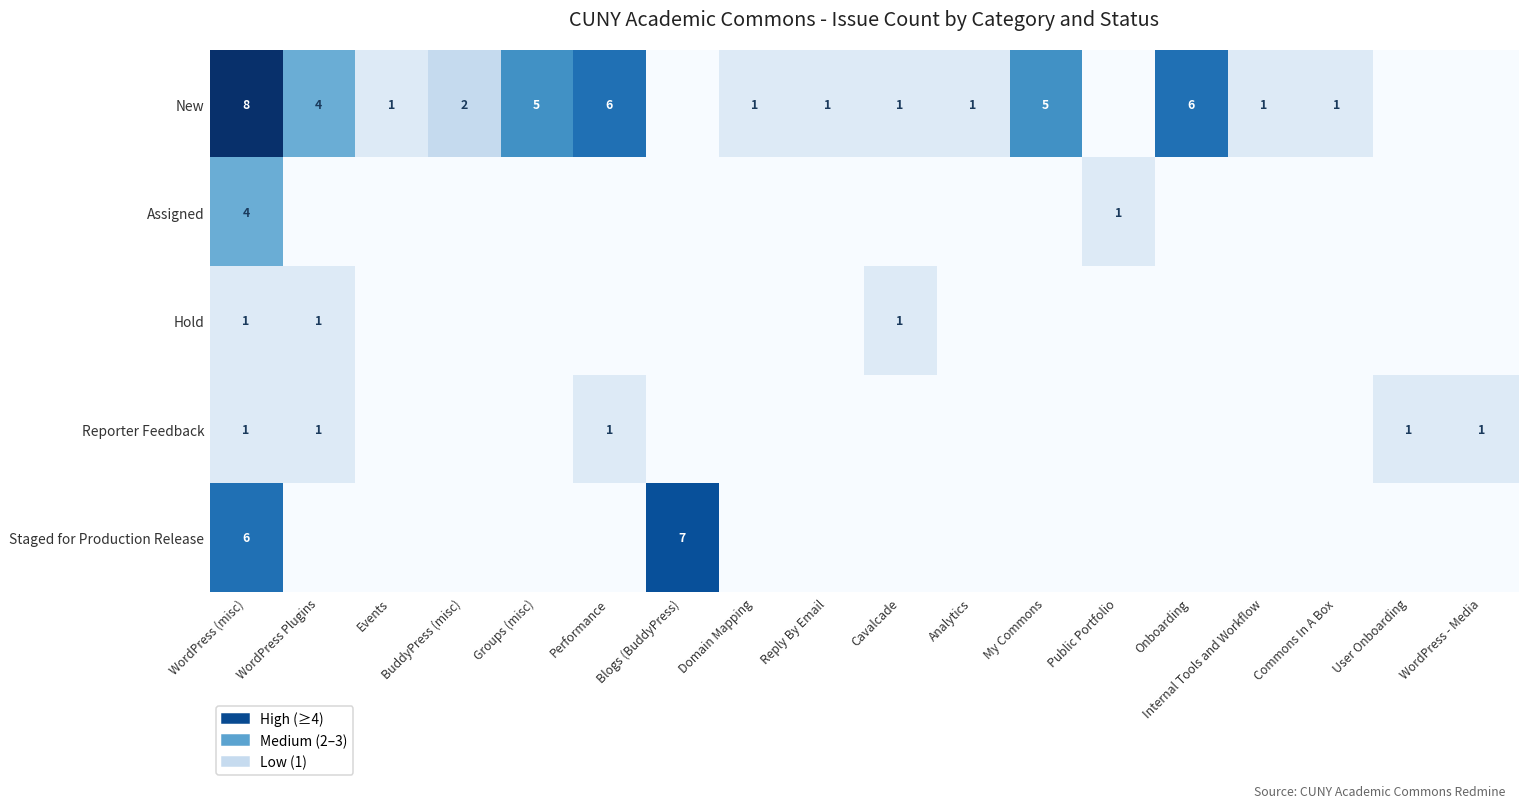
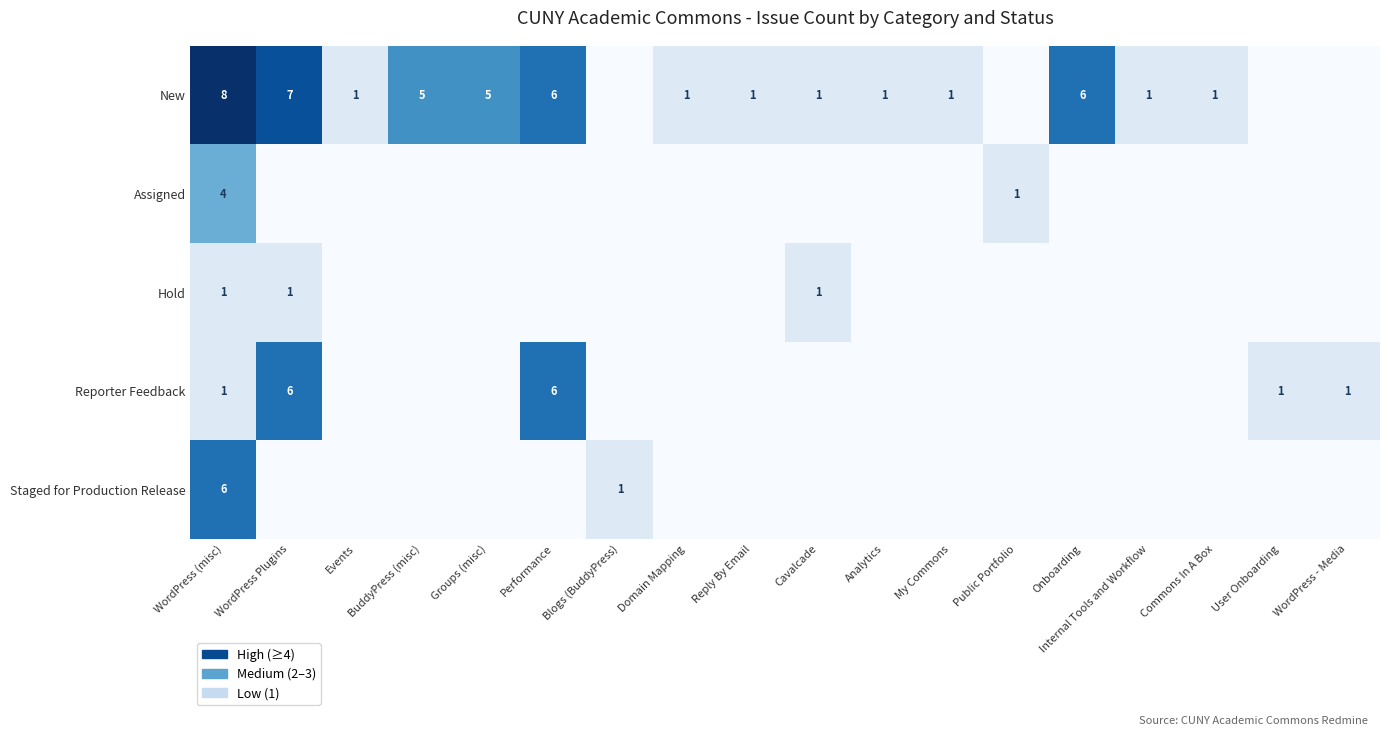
  {
    "New": {
      "WordPress (misc)": 8,
-     "WordPress Plugins": 4,
+     "WordPress Plugins": 7,
      "Events": 1,
-     "BuddyPress (misc)": 2,
+     "BuddyPress (misc)": 5,
      "Groups (misc)": 5,
      "Performance": 6,
      "Domain Mapping": 1,
      "Reply By Email": 1,
      "Cavalcade": 1,
      "Analytics": 1,
-     "My Commons": 5,
+     "My Commons": 1,
      "Onboarding": 6,
      "Internal Tools and Workflow": 1,
      "Commons In A Box": 1
    },
    "Assigned": {
      "WordPress (misc)": 4,
      "Public Portfolio": 1
    },
    "Hold": {
      "WordPress (misc)": 1,
      "WordPress Plugins": 1,
      "Cavalcade": 1
    },
    "Reporter Feedback": {
      "WordPress (misc)": 1,
-     "WordPress Plugins": 1,
-     "Performance": 1,
+     "WordPress Plugins": 6,
+     "Performance": 6,
      "User Onboarding": 1,
      "WordPress - Media": 1
    },
    "Staged for Production Release": {
      "WordPress (misc)": 6,
-     "Blogs (BuddyPress)": 7
+     "Blogs (BuddyPress)": 1
    }
  }
